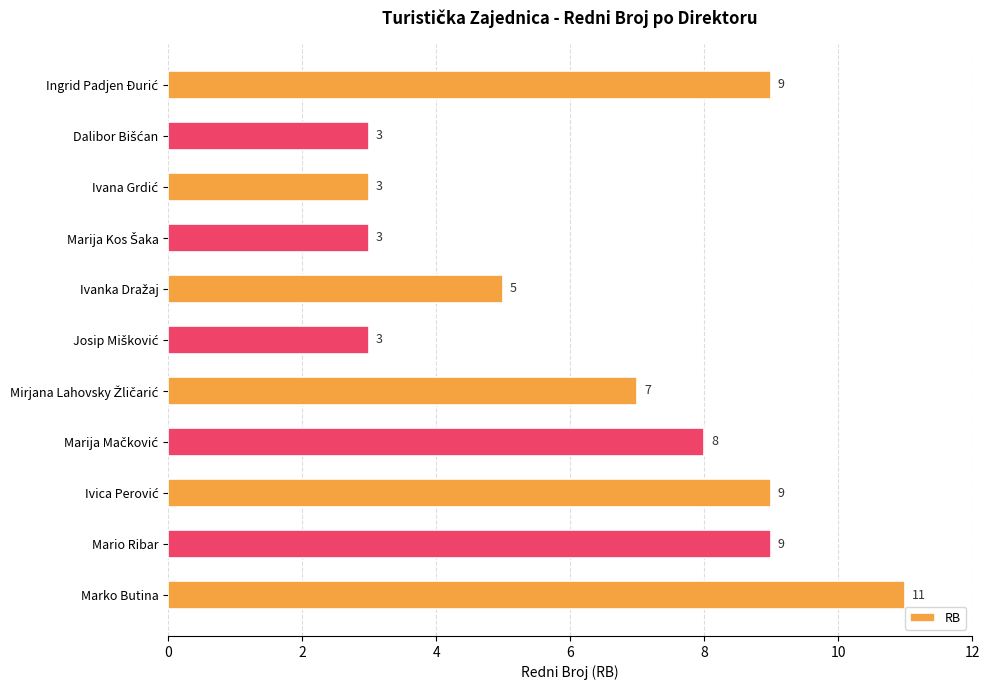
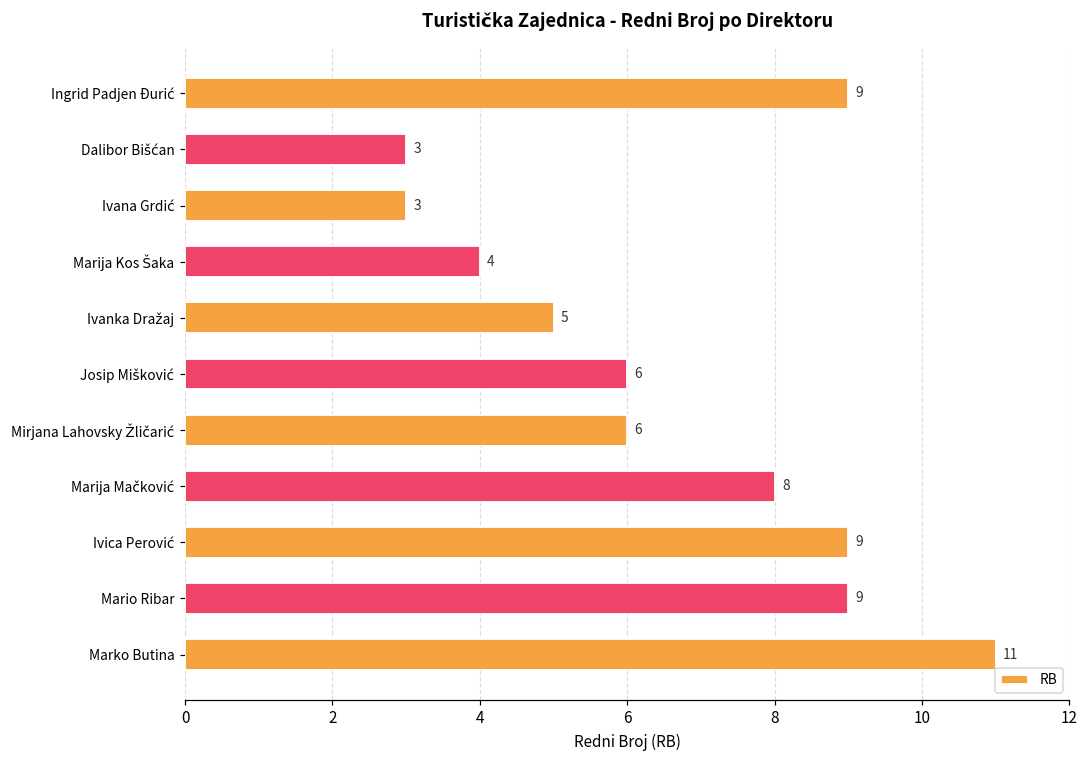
  {
    "Ingrid Padjen Đurić": 9,
    "Dalibor Bišćan": 3,
    "Ivana Grdić": 3,
-   "Marija Kos Šaka": 3,
+   "Marija Kos Šaka": 4,
    "Ivanka Dražaj": 5,
-   "Josip Mišković": 3,
-   "Mirjana Lahovsky Žličarić": 7,
+   "Josip Mišković": 6,
+   "Mirjana Lahovsky Žličarić": 6,
    "Marija Mačković": 8,
    "Ivica Perović": 9,
    "Mario Ribar": 9,
    "Marko Butina": 11
  }
